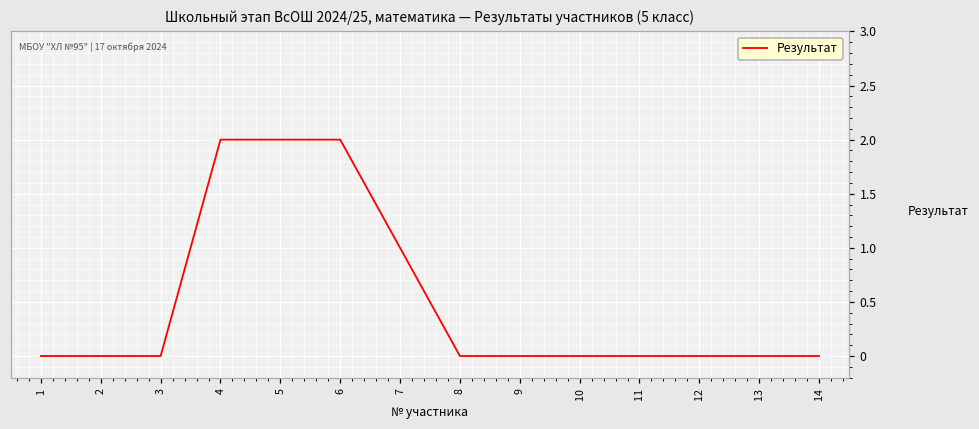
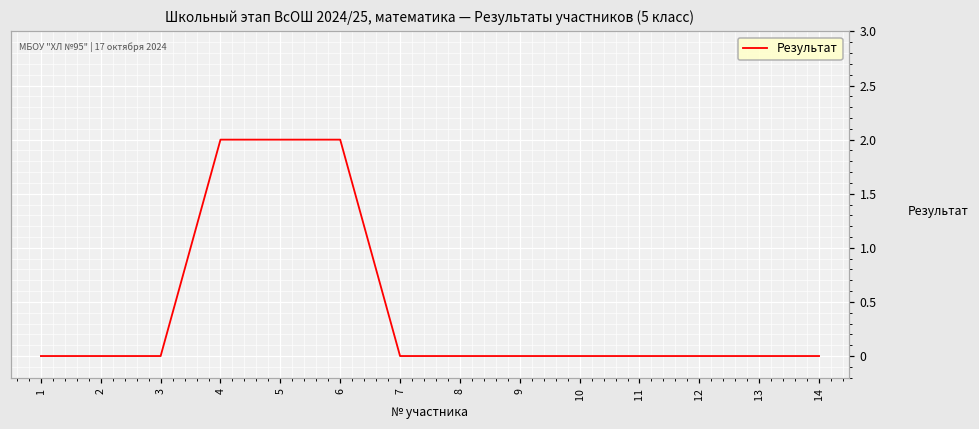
  {
    "1": 0,
    "2": 0,
    "3": 0,
    "4": 2,
    "5": 2,
    "6": 2,
-   "7": 1,
+   "7": 0,
    "8": 0,
    "9": 0,
    "10": 0,
    "11": 0,
    "12": 0,
    "13": 0,
    "14": 0
  }
